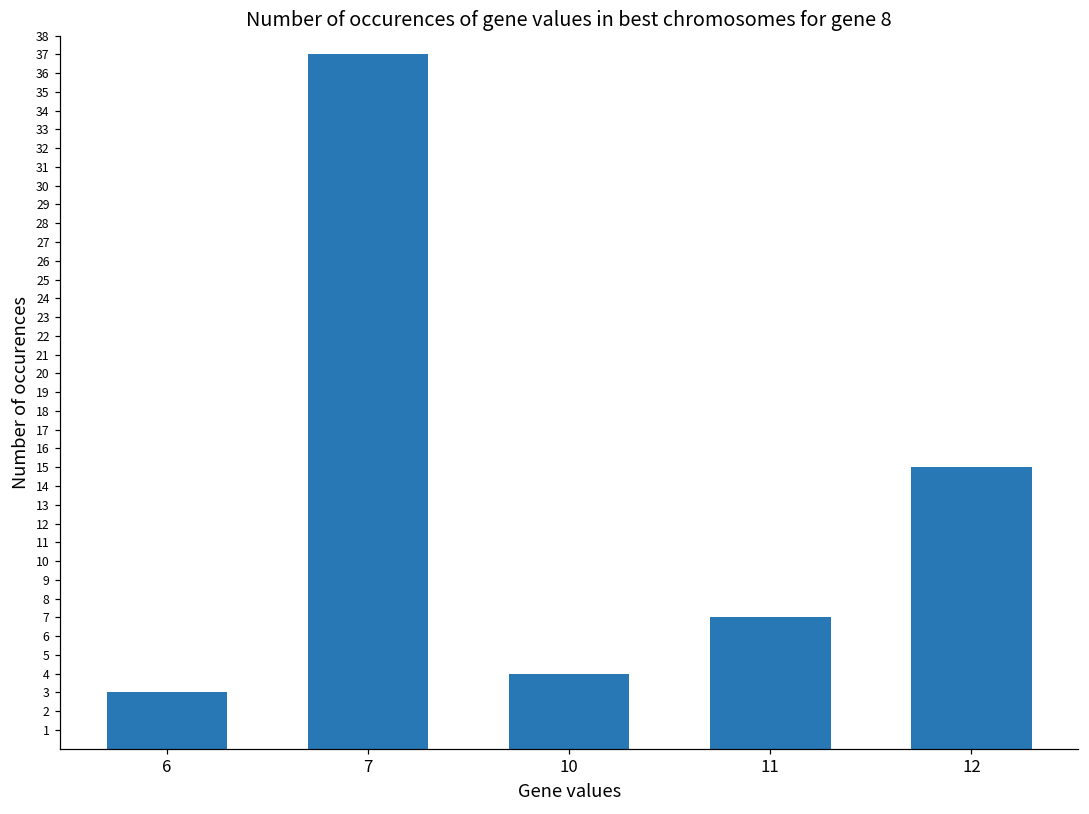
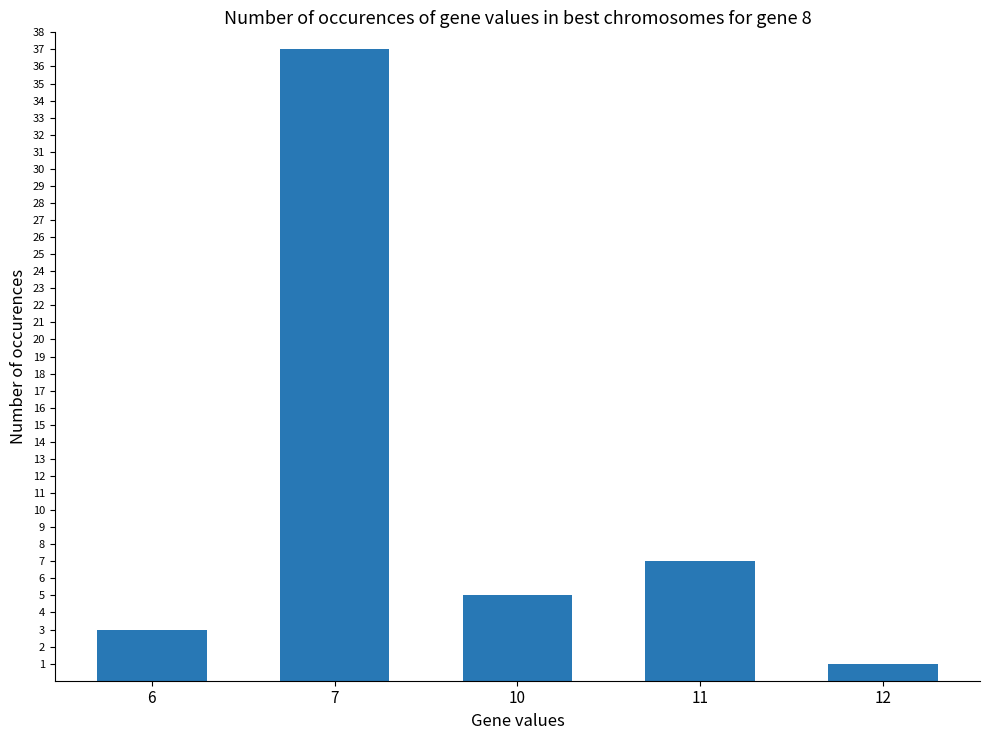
  {
    "6": 3,
    "7": 37,
-   "10": 4,
+   "10": 5,
    "11": 7,
-   "12": 15
+   "12": 1
  }
